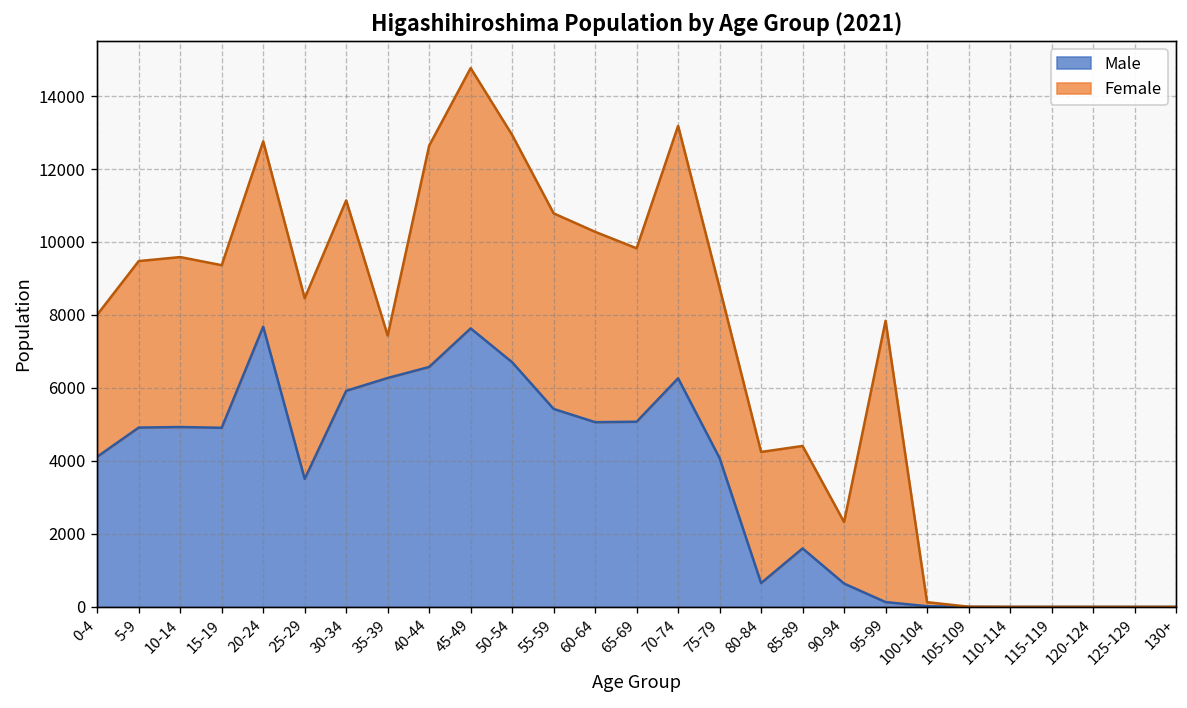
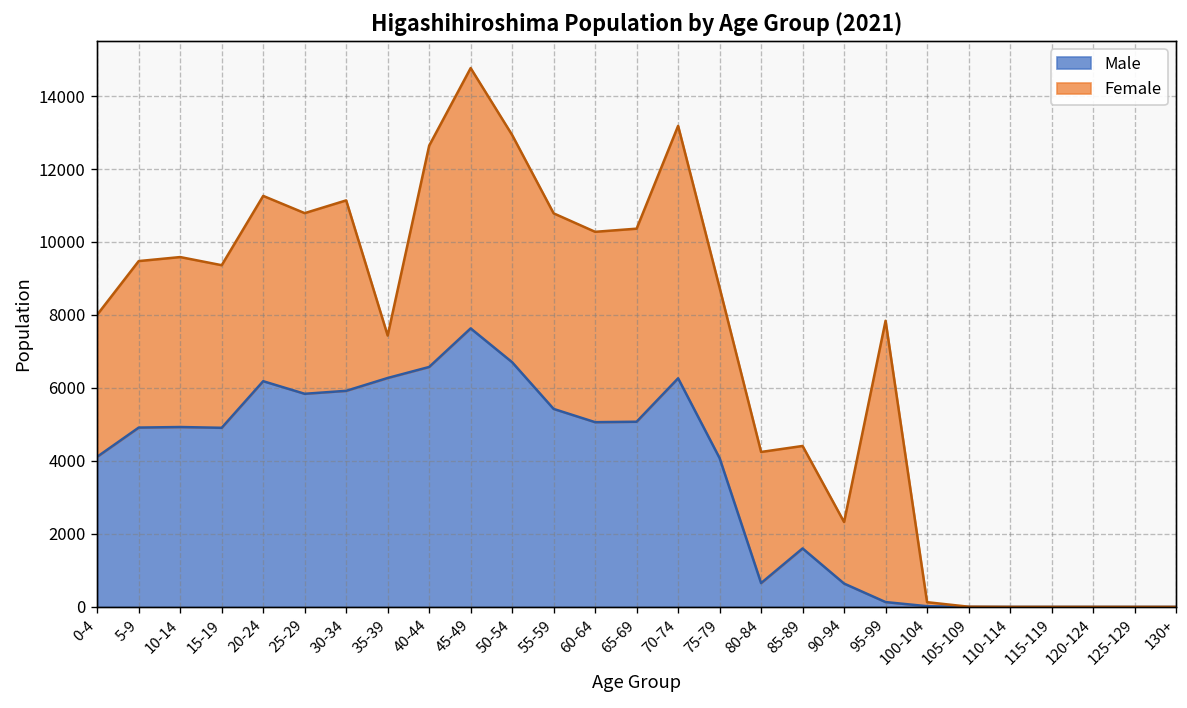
  {
    "Male": {
      "0-4": 4100,
      "5-9": 4900,
      "10-14": 4900,
      "15-19": 4900,
-     "20-24": 7700,
-     "25-29": 3500,
+     "20-24": 6200,
+     "25-29": 5800,
      "30-34": 5900,
      "35-39": 6300,
      "40-44": 6600,
      "45-49": 7600,
      "50-54": 6700,
      "55-59": 5400,
      "60-64": 5100,
      "65-69": 5100,
      "70-74": 6300,
      "75-79": 4100,
      "80-84": 700,
      "85-89": 1600,
      "90-94": 600,
      "95-99": 100,
      "100-104": 0
    },
    "Female": {
      "0-4": 3900,
      "5-9": 4600,
      "10-14": 4700,
      "15-19": 4500,
      "20-24": 5100,
      "25-29": 5000,
      "30-34": 5200,
      "35-39": 1200,
      "40-44": 6100,
      "45-49": 7100,
      "50-54": 6200,
      "55-59": 5400,
      "60-64": 5200,
-     "65-69": 4800,
+     "65-69": 5300,
      "70-74": 6900,
      "75-79": 4700,
      "80-84": 3600,
      "85-89": 2800,
      "90-94": 1700,
      "95-99": 7700,
      "100-104": 100
    }
  }
